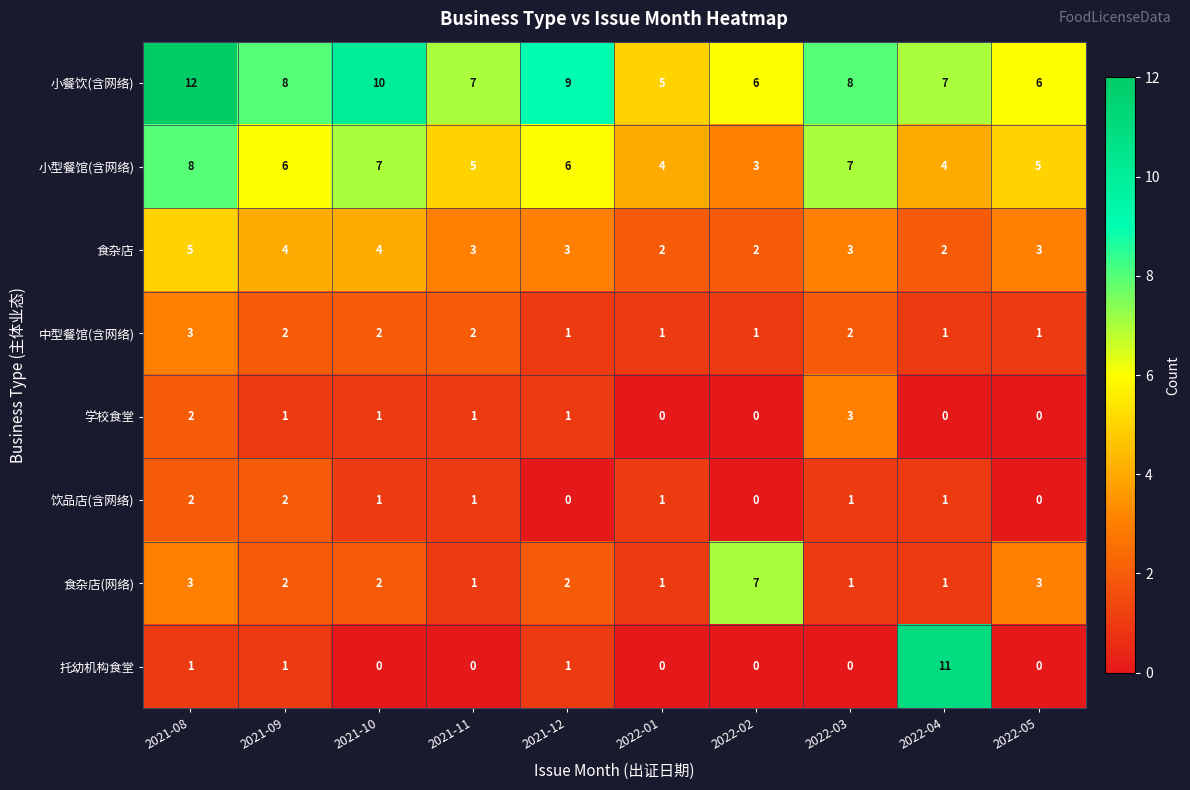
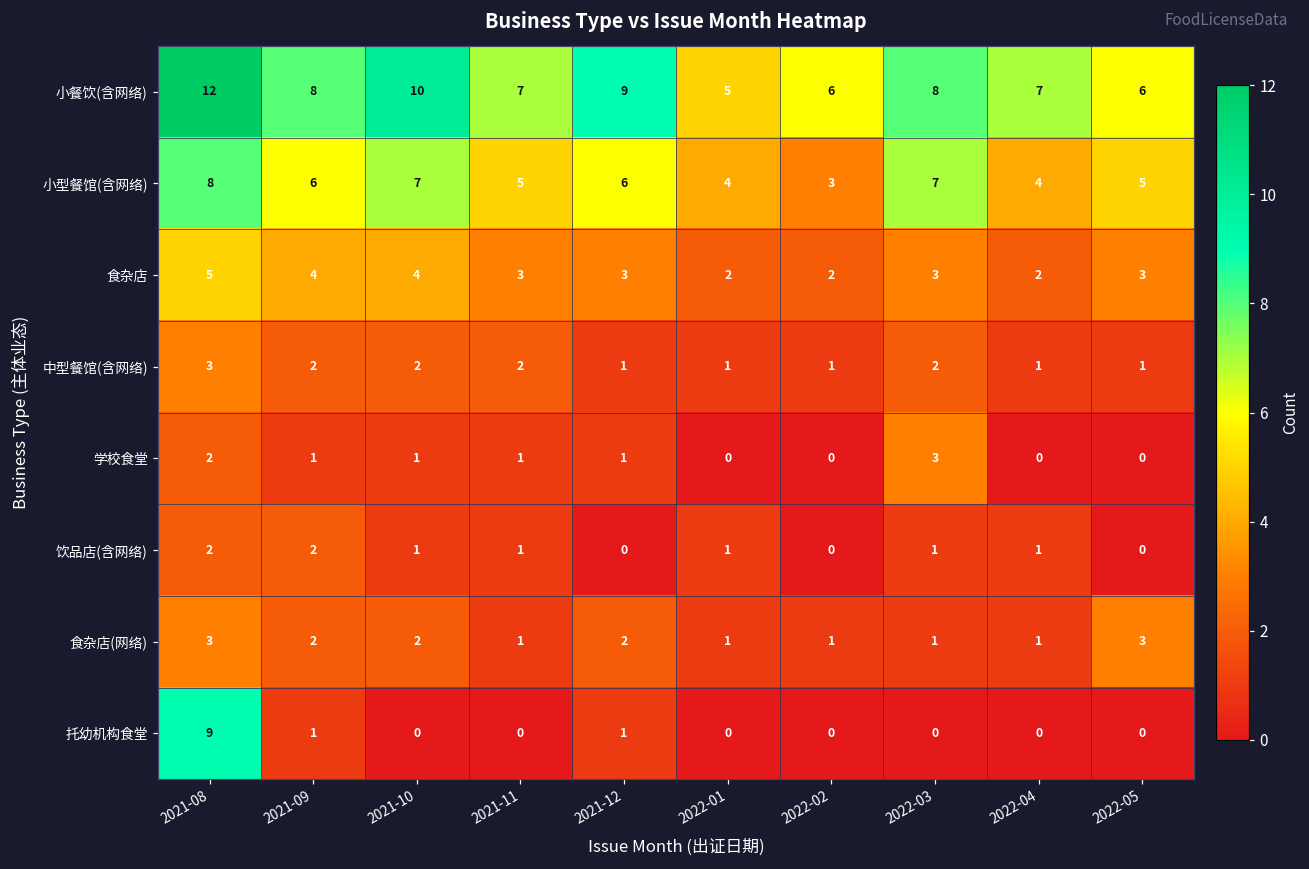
  {
    "小餐饮(含网络)": {
      "2021-08": 12,
      "2021-09": 8,
      "2021-10": 10,
      "2021-11": 7,
      "2021-12": 9,
      "2022-01": 5,
      "2022-02": 6,
      "2022-03": 8,
      "2022-04": 7,
      "2022-05": 6
    },
    "小型餐馆(含网络)": {
      "2021-08": 8,
      "2021-09": 6,
      "2021-10": 7,
      "2021-11": 5,
      "2021-12": 6,
      "2022-01": 4,
      "2022-02": 3,
      "2022-03": 7,
      "2022-04": 4,
      "2022-05": 5
    },
    "食杂店": {
      "2021-08": 5,
      "2021-09": 4,
      "2021-10": 4,
      "2021-11": 3,
      "2021-12": 3,
      "2022-01": 2,
      "2022-02": 2,
      "2022-03": 3,
      "2022-04": 2,
      "2022-05": 3
    },
    "中型餐馆(含网络)": {
      "2021-08": 3,
      "2021-09": 2,
      "2021-10": 2,
      "2021-11": 2,
      "2021-12": 1,
      "2022-01": 1,
      "2022-02": 1,
      "2022-03": 2,
      "2022-04": 1,
      "2022-05": 1
    },
    "学校食堂": {
      "2021-08": 2,
      "2021-09": 1,
      "2021-10": 1,
      "2021-11": 1,
      "2021-12": 1,
      "2022-01": 0,
      "2022-02": 0,
      "2022-03": 3,
      "2022-04": 0,
      "2022-05": 0
    },
    "饮品店(含网络)": {
      "2021-08": 2,
      "2021-09": 2,
      "2021-10": 1,
      "2021-11": 1,
      "2021-12": 0,
      "2022-01": 1,
      "2022-02": 0,
      "2022-03": 1,
      "2022-04": 1,
      "2022-05": 0
    },
    "食杂店(网络)": {
      "2021-08": 3,
      "2021-09": 2,
      "2021-10": 2,
      "2021-11": 1,
      "2021-12": 2,
      "2022-01": 1,
-     "2022-02": 7,
+     "2022-02": 1,
      "2022-03": 1,
      "2022-04": 1,
      "2022-05": 3
    },
    "托幼机构食堂": {
-     "2021-08": 1,
+     "2021-08": 9,
      "2021-09": 1,
      "2021-10": 0,
      "2021-11": 0,
      "2021-12": 1,
      "2022-01": 0,
      "2022-02": 0,
      "2022-03": 0,
-     "2022-04": 11,
+     "2022-04": 0,
      "2022-05": 0
    }
  }
